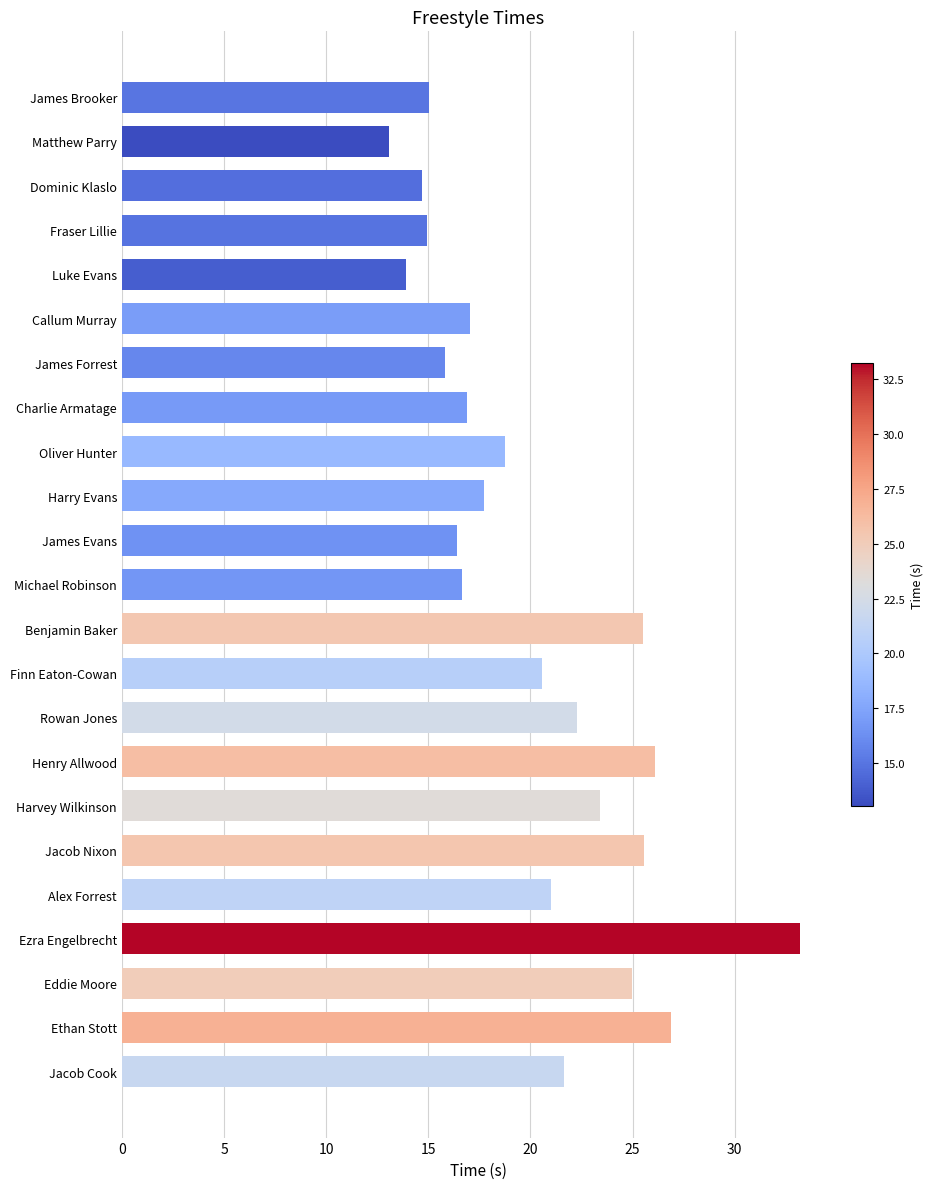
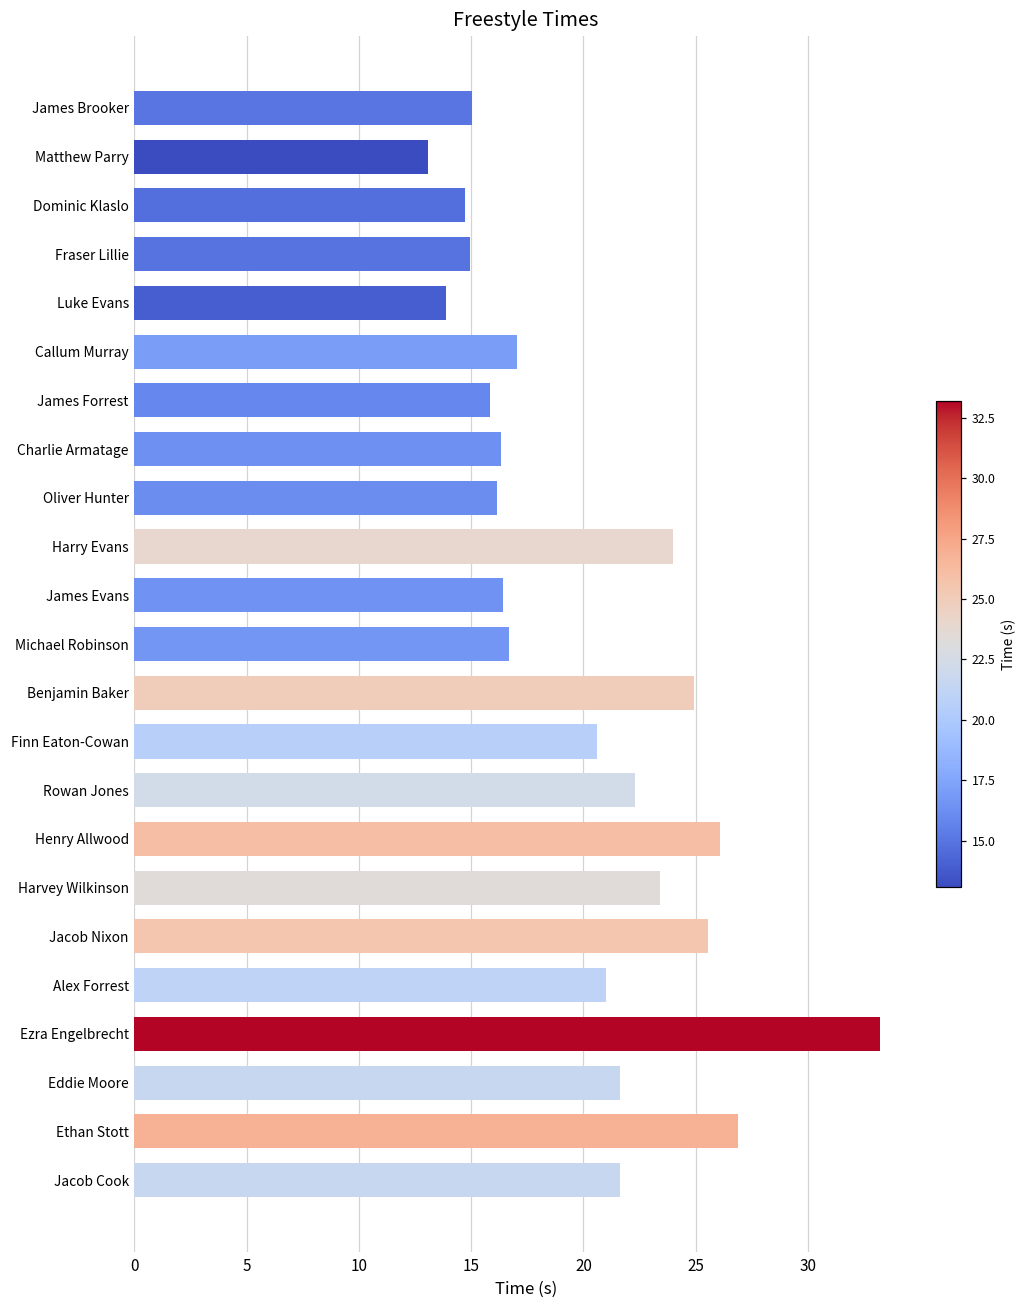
  {
    "James Brooker": 15.0,
    "Matthew Parry": 13.1,
    "Dominic Klaslo": 14.7,
    "Fraser Lillie": 15.0,
    "Luke Evans": 13.9,
    "Callum Murray": 17.0,
    "James Forrest": 15.8,
-   "Charlie Armatage": 16.9,
-   "Oliver Hunter": 18.8,
-   "Harry Evans": 17.7,
+   "Charlie Armatage": 16.3,
+   "Oliver Hunter": 16.1,
+   "Harry Evans": 24.0,
    "James Evans": 16.4,
    "Michael Robinson": 16.7,
-   "Benjamin Baker": 25.5,
+   "Benjamin Baker": 24.9,
    "Finn Eaton-Cowan": 20.6,
    "Rowan Jones": 22.3,
    "Henry Allwood": 26.1,
    "Harvey Wilkinson": 23.4,
    "Jacob Nixon": 25.6,
    "Alex Forrest": 21.0,
    "Ezra Engelbrecht": 33.2,
-   "Eddie Moore": 25.0,
+   "Eddie Moore": 21.6,
    "Ethan Stott": 26.9,
    "Jacob Cook": 21.6
  }
